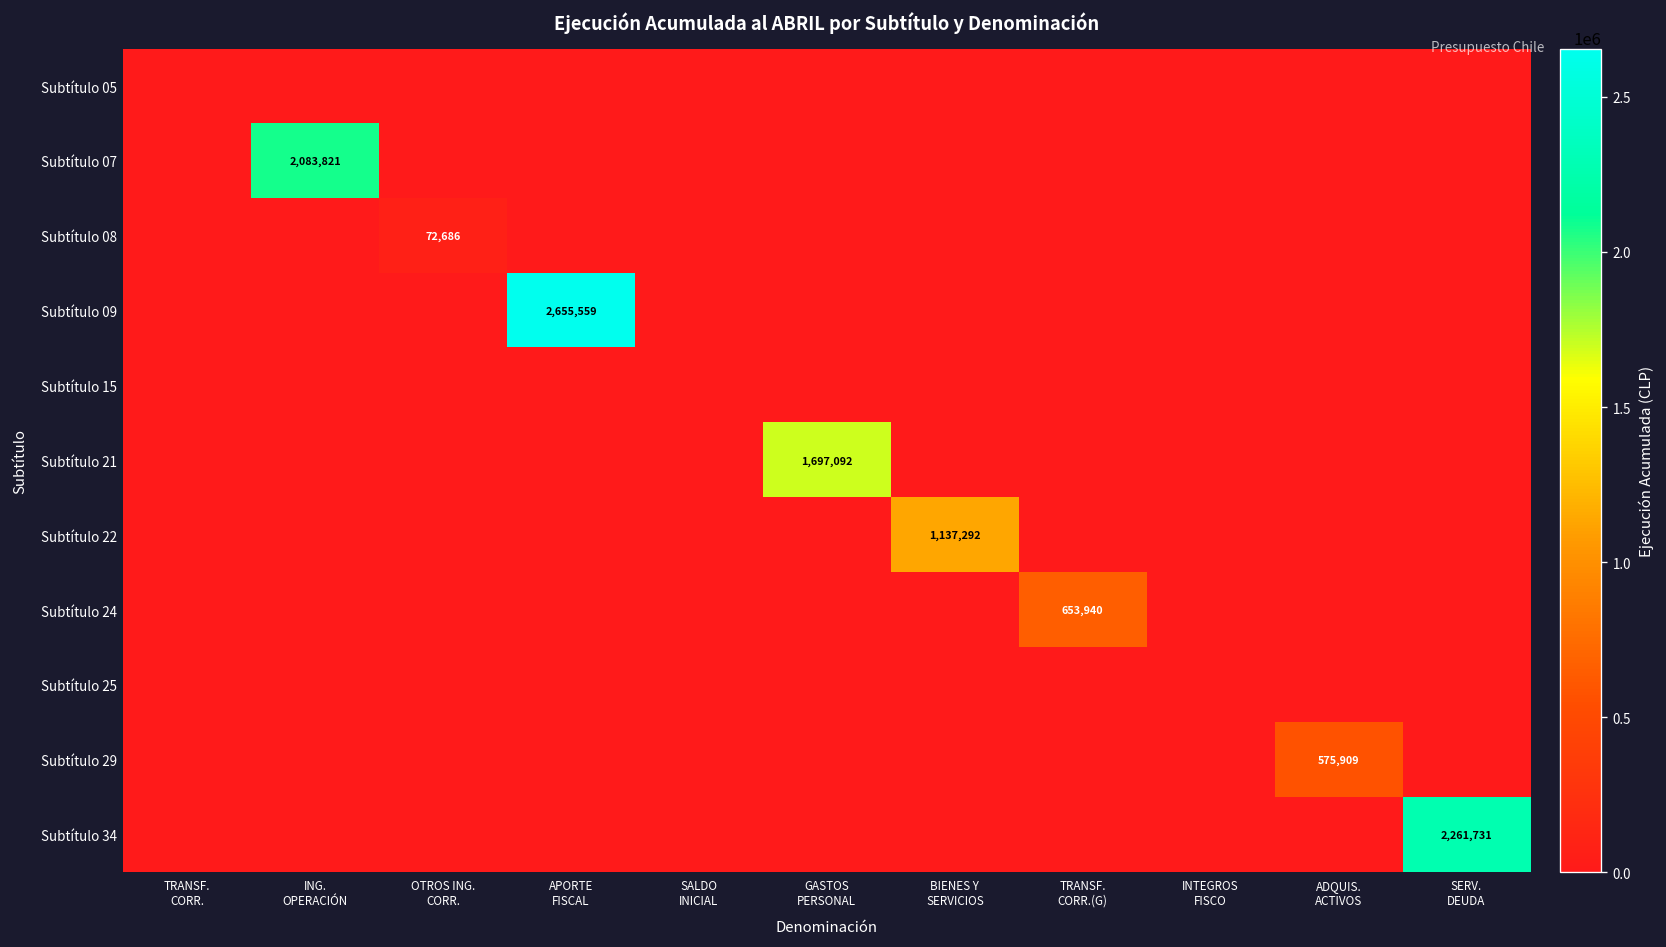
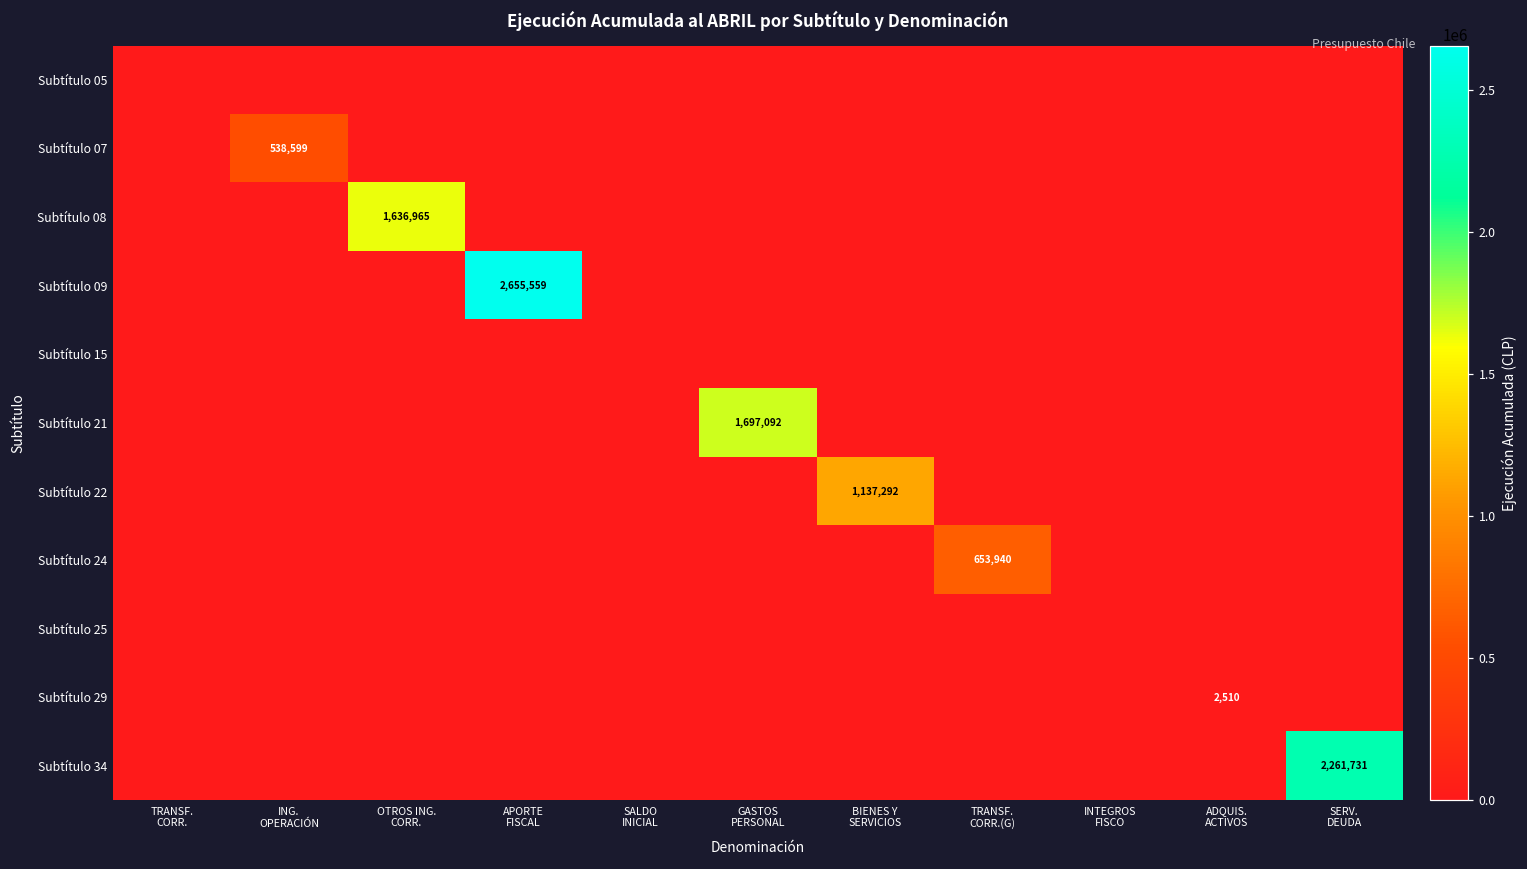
  {
    "Subtítulo 07": {
-     "ING. OPERACIÓN": "2,083,821"
+     "ING. OPERACIÓN": "538,599"
    },
    "Subtítulo 08": {
-     "OTROS ING. CORR.": "72,686"
+     "OTROS ING. CORR.": "1,636,965"
    },
    "Subtítulo 09": {
      "APORTE FISCAL": "2,655,559"
    },
    "Subtítulo 21": {
      "GASTOS PERSONAL": "1,697,092"
    },
    "Subtítulo 22": {
      "BIENES Y SERVICIOS": "1,137,292"
    },
    "Subtítulo 24": {
      "TRANSF. CORR.(G)": "653,940"
    },
    "Subtítulo 29": {
-     "ADQUIS. ACTIVOS": "575,909"
+     "ADQUIS. ACTIVOS": "2,510"
    },
    "Subtítulo 34": {
      "SERV. DEUDA": "2,261,731"
    }
  }
